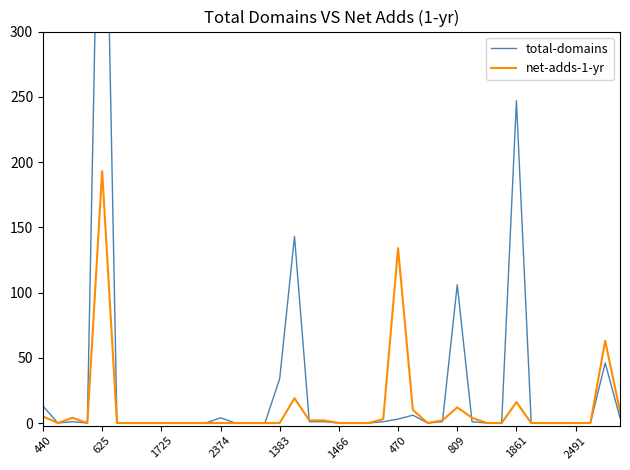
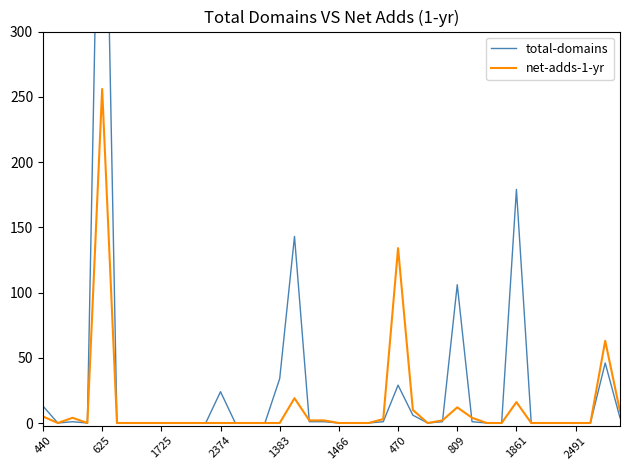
  {
    "total-domains": {
      "440": 13,
-     "2374": 4,
+     "2374": 24,
      "1383": 34,
-     "470": 3,
+     "470": 29,
      "809": 106,
-     "1861": 247
+     "1861": 179
    },
    "net-adds-1-yr": {
      "440": 5,
-     "625": 193,
+     "625": 256,
      "2374": 0,
      "1383": 0,
      "470": 134,
      "809": 12,
      "1861": 16
    }
  }
